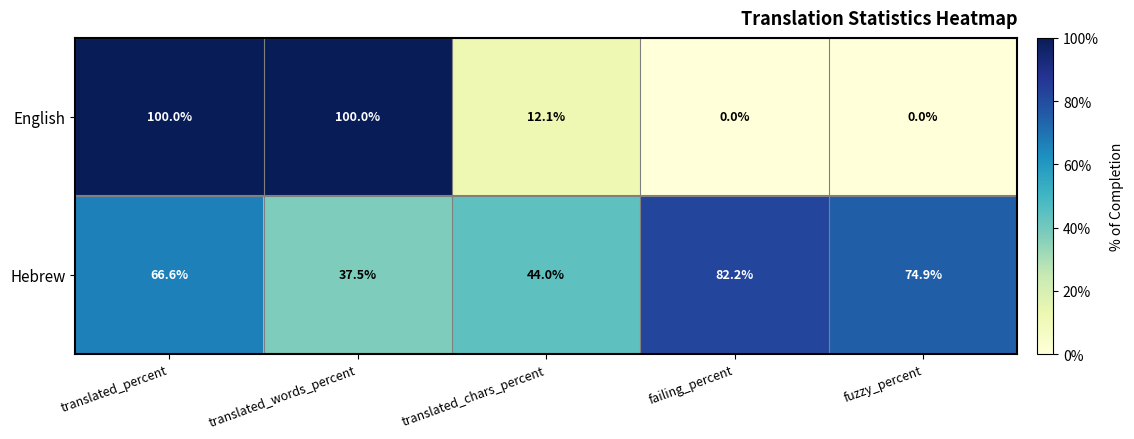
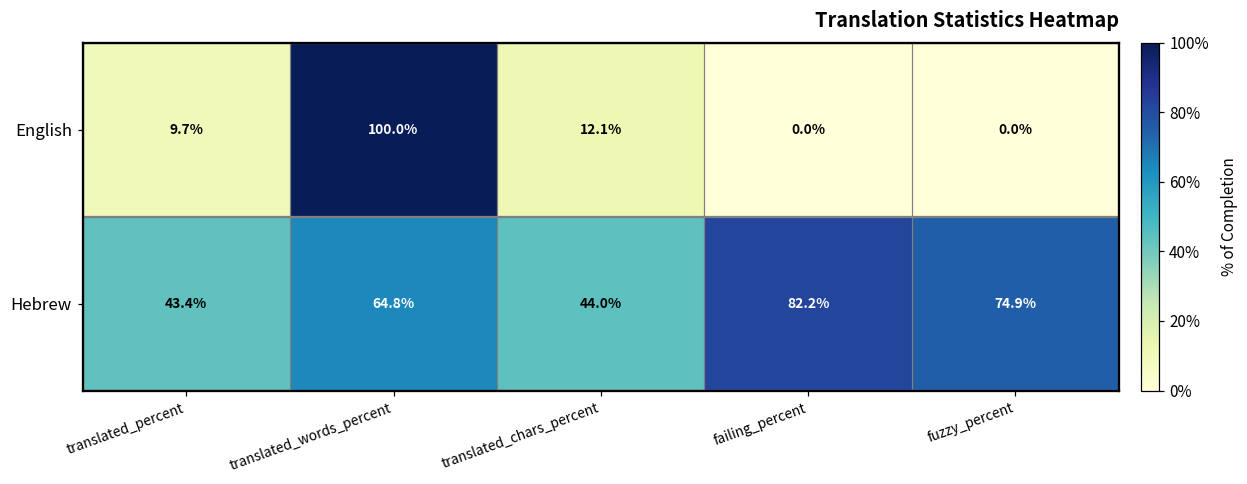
  {
    "English": {
-     "translated_percent": "100.0%",
+     "translated_percent": "9.7%",
      "translated_words_percent": "100.0%",
      "translated_chars_percent": "12.1%",
      "failing_percent": "0.0%",
      "fuzzy_percent": "0.0%"
    },
    "Hebrew": {
-     "translated_percent": "66.6%",
-     "translated_words_percent": "37.5%",
+     "translated_percent": "43.4%",
+     "translated_words_percent": "64.8%",
      "translated_chars_percent": "44.0%",
      "failing_percent": "82.2%",
      "fuzzy_percent": "74.9%"
    }
  }
